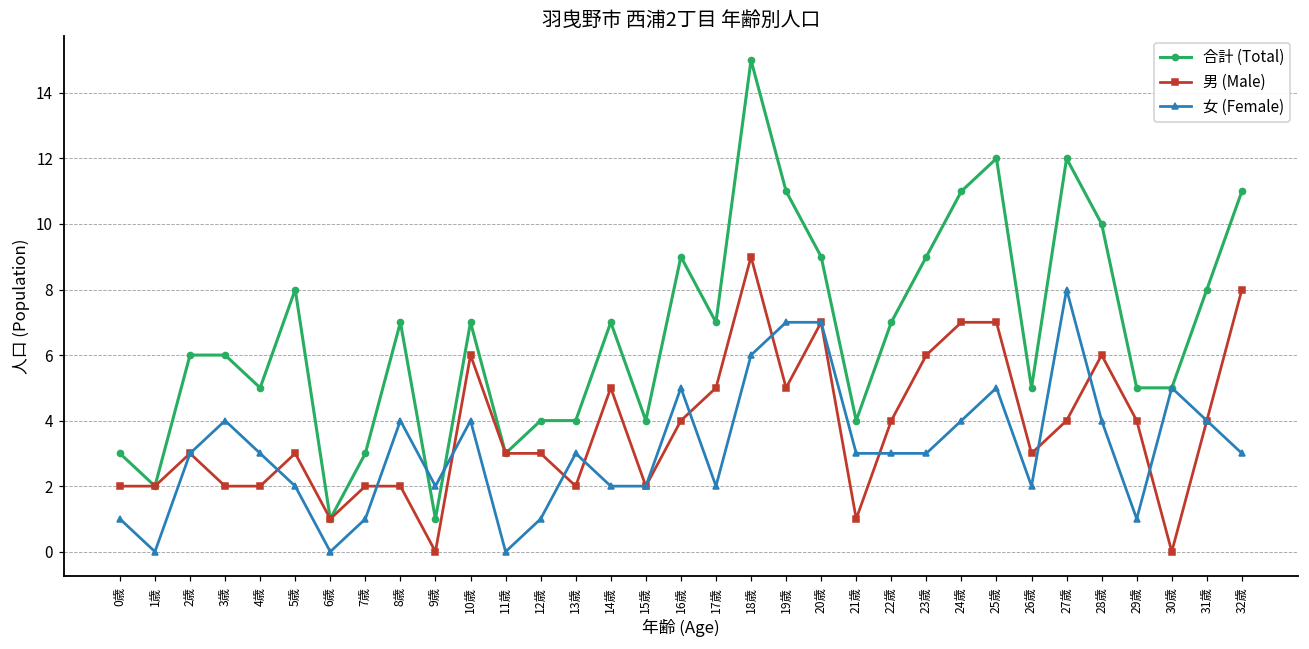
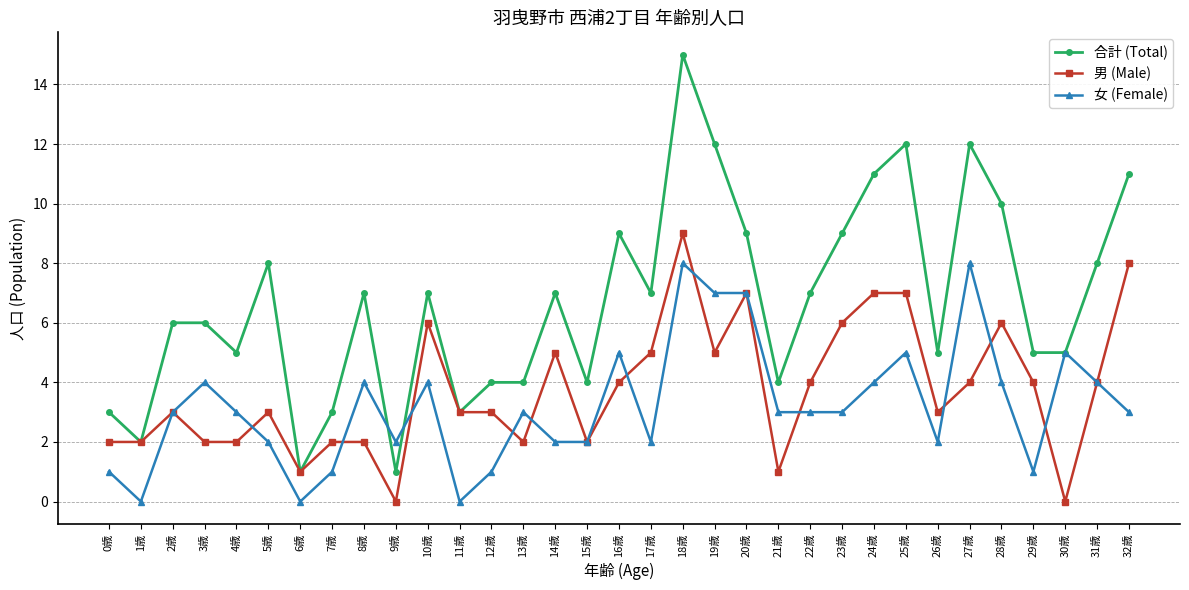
  {
    "合計 (Total)": {
      "0歳": 3,
      "2歳": 6,
      "3歳": 6,
      "4歳": 5,
      "5歳": 8,
      "7歳": 3,
      "8歳": 7,
      "9歳": 1,
      "10歳": 7,
      "12歳": 4,
      "13歳": 4,
      "14歳": 7,
      "15歳": 4,
      "16歳": 9,
      "17歳": 7,
      "18歳": 15,
-     "19歳": 11,
+     "19歳": 12,
      "20歳": 9,
      "21歳": 4,
      "22歳": 7,
      "23歳": 9,
      "24歳": 11,
      "25歳": 12,
      "26歳": 5,
      "27歳": 12,
      "28歳": 10,
      "29歳": 5,
      "31歳": 8,
      "32歳": 11
    },
    "男 (Male)": {
      "0歳": 2,
      "3歳": 2,
      "4歳": 2,
      "5歳": 3,
      "7歳": 2,
      "8歳": 2,
      "9歳": 0,
      "10歳": 6,
      "12歳": 3,
      "13歳": 2,
      "14歳": 5,
      "16歳": 4,
      "17歳": 5,
      "18歳": 9,
      "19歳": 5,
      "21歳": 1,
      "22歳": 4,
      "23歳": 6,
      "24歳": 7,
      "25歳": 7,
      "26歳": 3,
      "27歳": 4,
      "28歳": 6,
      "29歳": 4,
      "30歳": 0,
      "32歳": 8
    },
    "女 (Female)": {
      "0歳": 1,
      "1歳": 0,
      "3歳": 4,
      "4歳": 3,
      "5歳": 2,
      "6歳": 0,
      "7歳": 1,
      "8歳": 4,
      "9歳": 2,
      "10歳": 4,
      "11歳": 0,
      "12歳": 1,
      "13歳": 3,
      "14歳": 2,
      "16歳": 5,
      "17歳": 2,
-     "18歳": 6,
+     "18歳": 8,
      "19歳": 7,
      "21歳": 3,
      "22歳": 3,
      "23歳": 3,
      "24歳": 4,
      "25歳": 5,
      "26歳": 2,
      "27歳": 8,
      "28歳": 4,
      "29歳": 1,
      "32歳": 3
    }
  }
